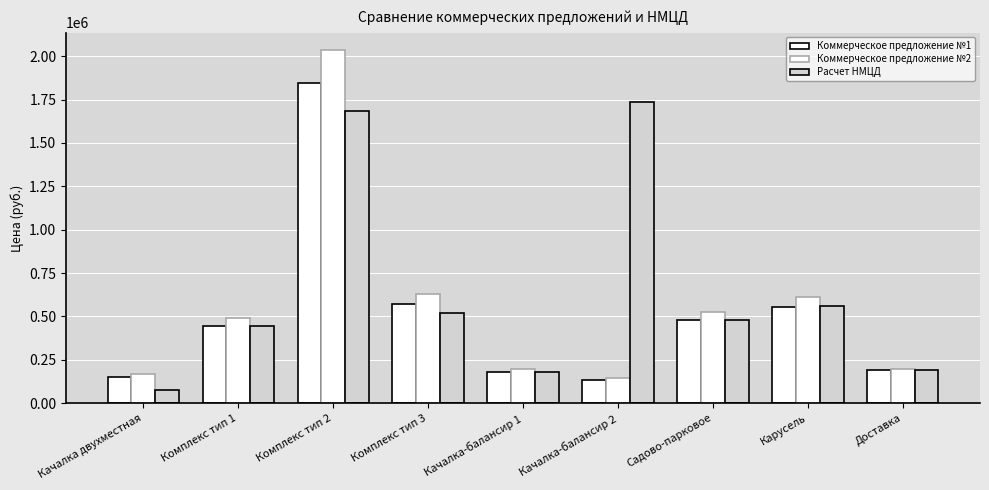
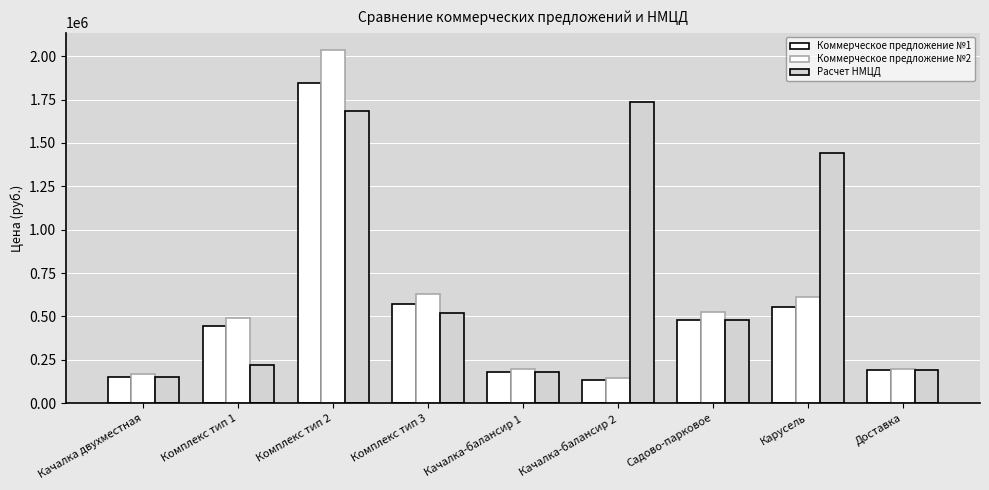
  {
    "Расчет НМЦД": {
-     "Качалка двухместная": 80000,
-     "Комплекс тип 1": 450000,
+     "Качалка двухместная": 150000,
+     "Комплекс тип 1": 220000,
      "Комплекс тип 2": 1680000,
      "Комплекс тип 3": 520000,
      "Качалка-балансир 1": 180000,
      "Качалка-балансир 2": 1740000,
      "Садово-парковое": 480000,
-     "Карусель": 560000,
+     "Карусель": 1440000,
      "Доставка": 190000
    }
  }
